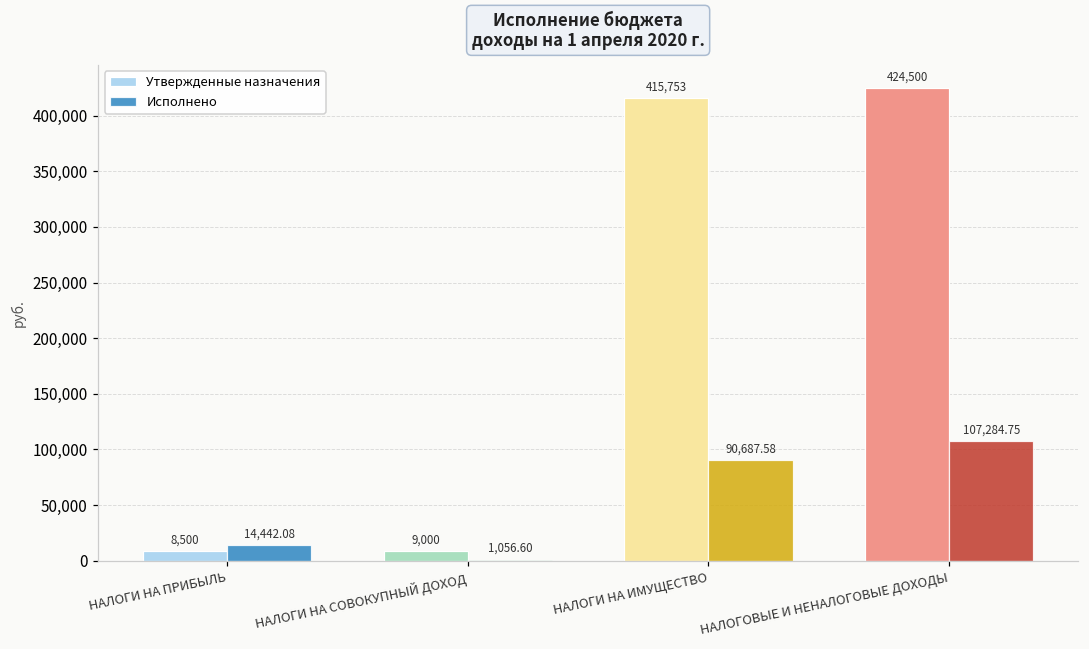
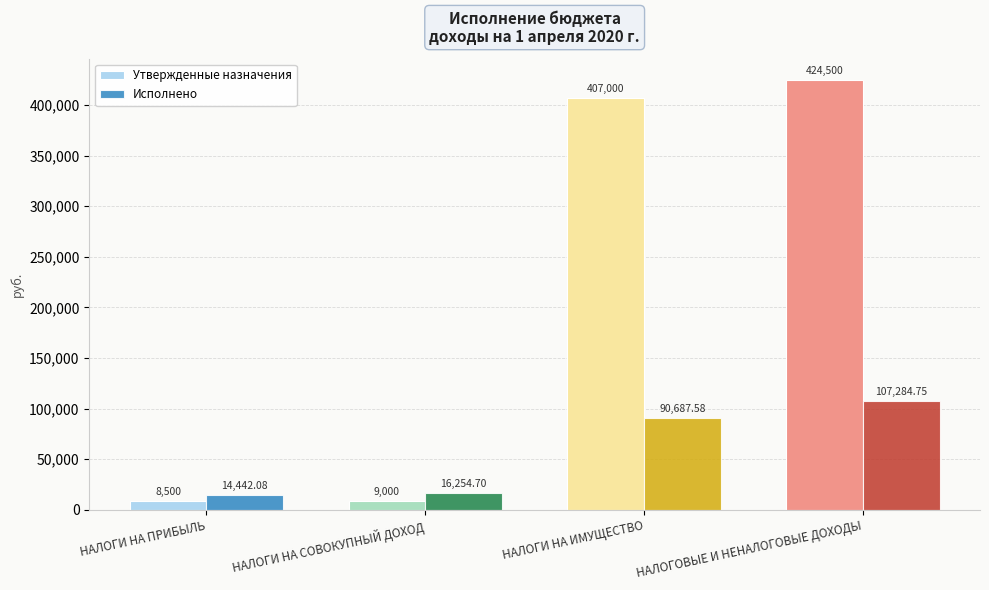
  {
    "Утвержденные назначения": {
      "НАЛОГИ НА ПРИБЫЛЬ": "8,500",
      "НАЛОГИ НА СОВОКУПНЫЙ ДОХОД": "9,000",
-     "НАЛОГИ НА ИМУЩЕСТВО": "415,753",
+     "НАЛОГИ НА ИМУЩЕСТВО": "407,000",
      "НАЛОГОВЫЕ И НЕНАЛОГОВЫЕ ДОХОДЫ": "424,500"
    },
    "Исполнено": {
      "НАЛОГИ НА ПРИБЫЛЬ": "14,442.08",
-     "НАЛОГИ НА СОВОКУПНЫЙ ДОХОД": "1,056.60",
+     "НАЛОГИ НА СОВОКУПНЫЙ ДОХОД": "16,254.70",
      "НАЛОГИ НА ИМУЩЕСТВО": "90,687.58",
      "НАЛОГОВЫЕ И НЕНАЛОГОВЫЕ ДОХОДЫ": "107,284.75"
    }
  }
